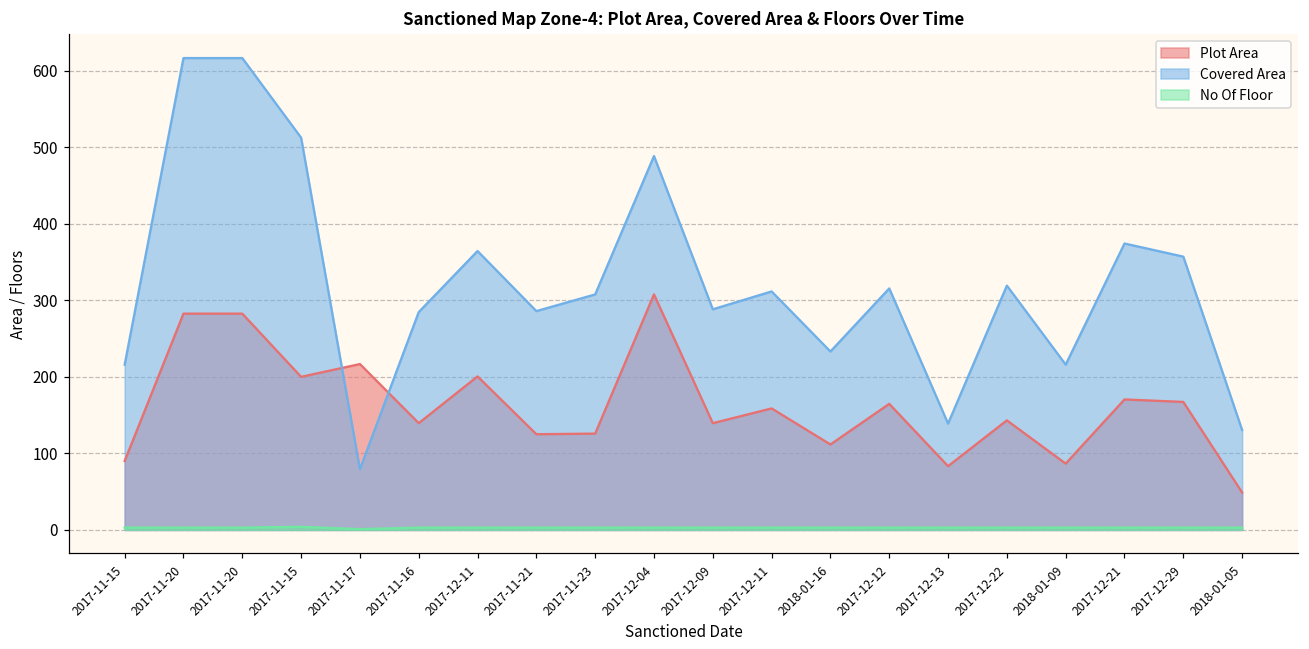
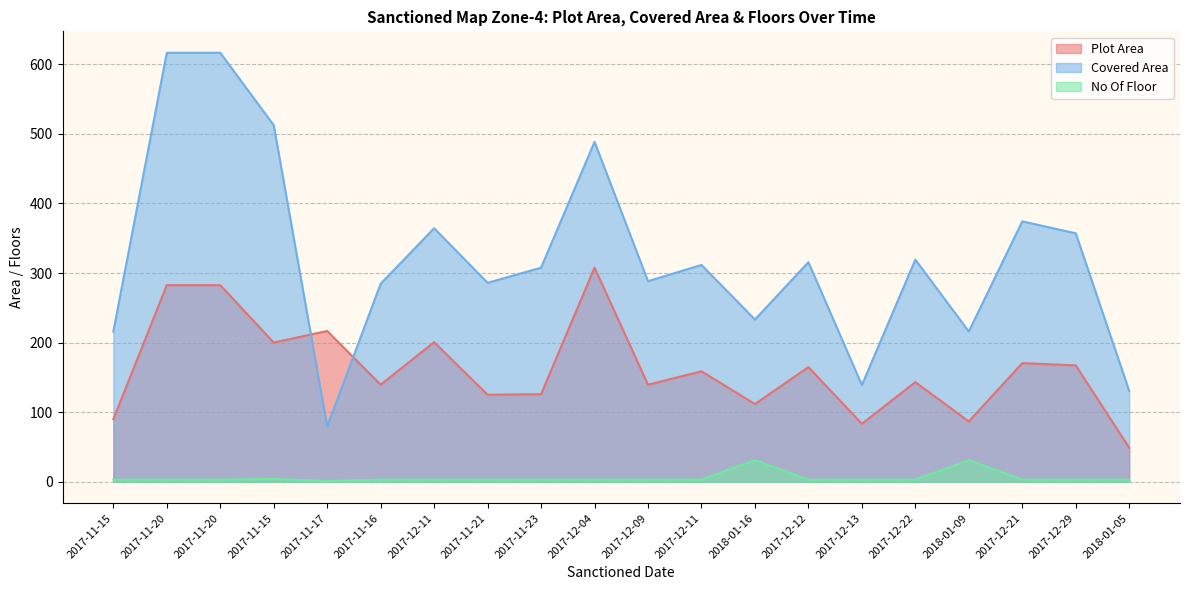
  {
    "Plot Area": {
      "2017-11-17": 220,
      "2017-11-16": 140,
      "2017-11-21": 130,
      "2017-11-23": 130,
      "2017-12-04": 310,
      "2017-12-09": 140,
      "2018-01-16": 110,
      "2017-12-12": 160,
      "2017-12-13": 80,
      "2017-12-22": 140,
      "2018-01-09": 90,
      "2017-12-21": 170,
      "2017-12-29": 170,
      "2018-01-05": 50
    },
    "Covered Area": {
      "2017-11-17": 80,
      "2017-11-16": 280,
      "2017-11-21": 290,
      "2017-11-23": 310,
      "2017-12-04": 490,
      "2017-12-09": 290,
      "2018-01-16": 230,
      "2017-12-12": 320,
      "2017-12-13": 140,
      "2017-12-22": 320,
      "2018-01-09": 220,
      "2017-12-21": 370,
      "2017-12-29": 360,
      "2018-01-05": 130
    },
    "No Of Floor": {
      "2017-11-17": 0,
      "2017-11-16": 0,
      "2017-11-21": 0,
      "2017-11-23": 0,
      "2017-12-04": 0,
      "2017-12-09": 0,
-     "2018-01-16": 0,
+     "2018-01-16": 30,
      "2017-12-12": 0,
      "2017-12-13": 0,
      "2017-12-22": 0,
-     "2018-01-09": 0,
+     "2018-01-09": 30,
      "2017-12-21": 0,
      "2017-12-29": 0,
      "2018-01-05": 0
    }
  }
